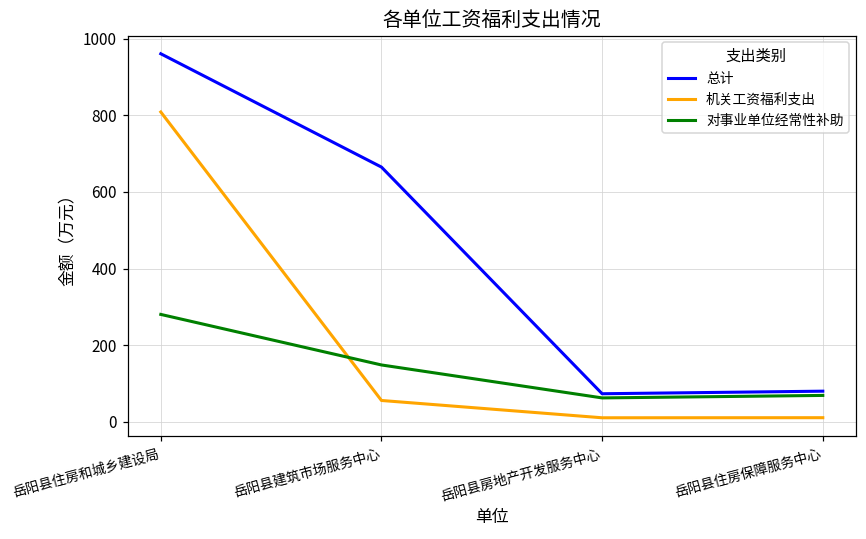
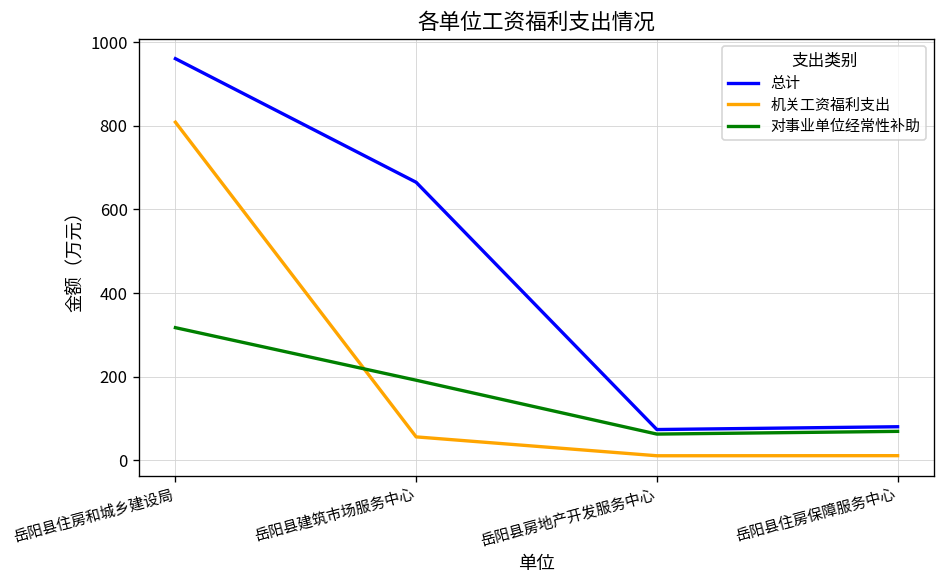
  {
    "总计": {
      "岳阳县住房和城乡建设局": 960,
      "岳阳县建筑市场服务中心": 660,
      "岳阳县房地产开发服务中心": 70,
      "岳阳县住房保障服务中心": 80
    },
    "机关工资福利支出": {
      "岳阳县住房和城乡建设局": 810,
      "岳阳县建筑市场服务中心": 60,
      "岳阳县房地产开发服务中心": 10,
      "岳阳县住房保障服务中心": 10
    },
    "对事业单位经常性补助": {
-     "岳阳县住房和城乡建设局": 280,
-     "岳阳县建筑市场服务中心": 150,
+     "岳阳县住房和城乡建设局": 320,
+     "岳阳县建筑市场服务中心": 190,
      "岳阳县房地产开发服务中心": 60,
      "岳阳县住房保障服务中心": 70
    }
  }
